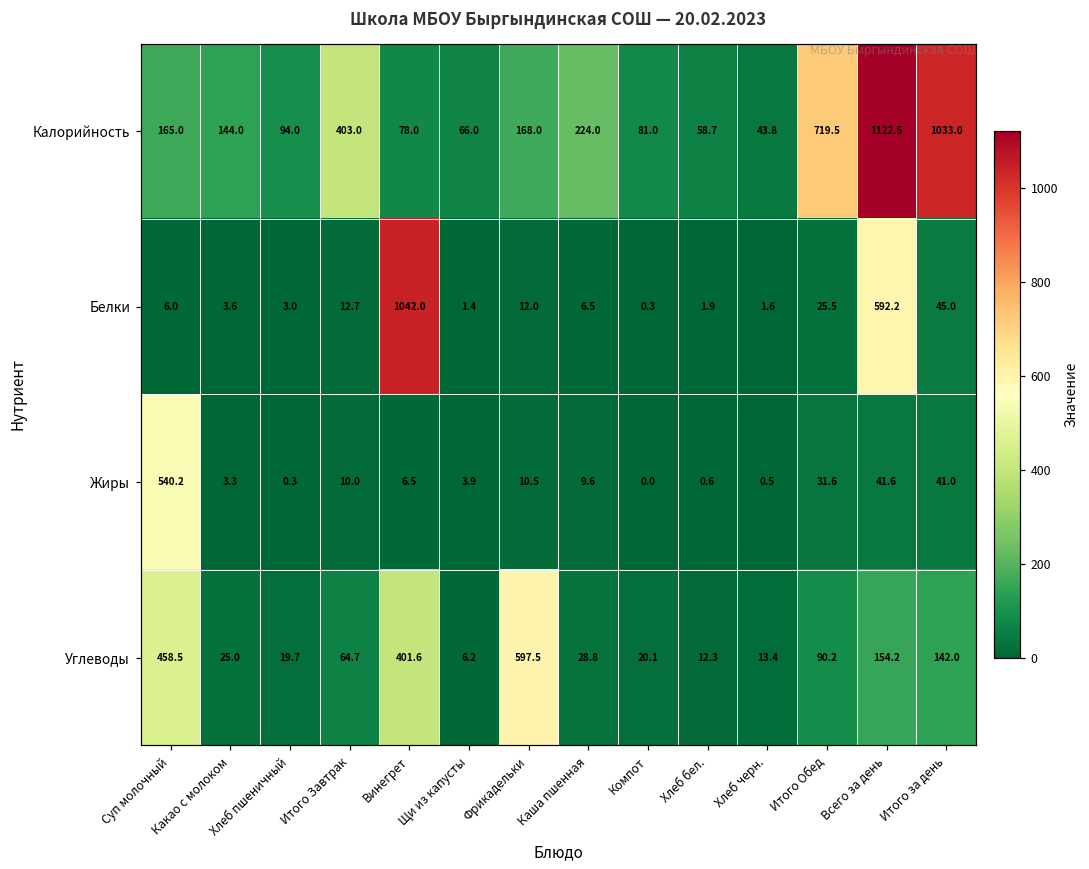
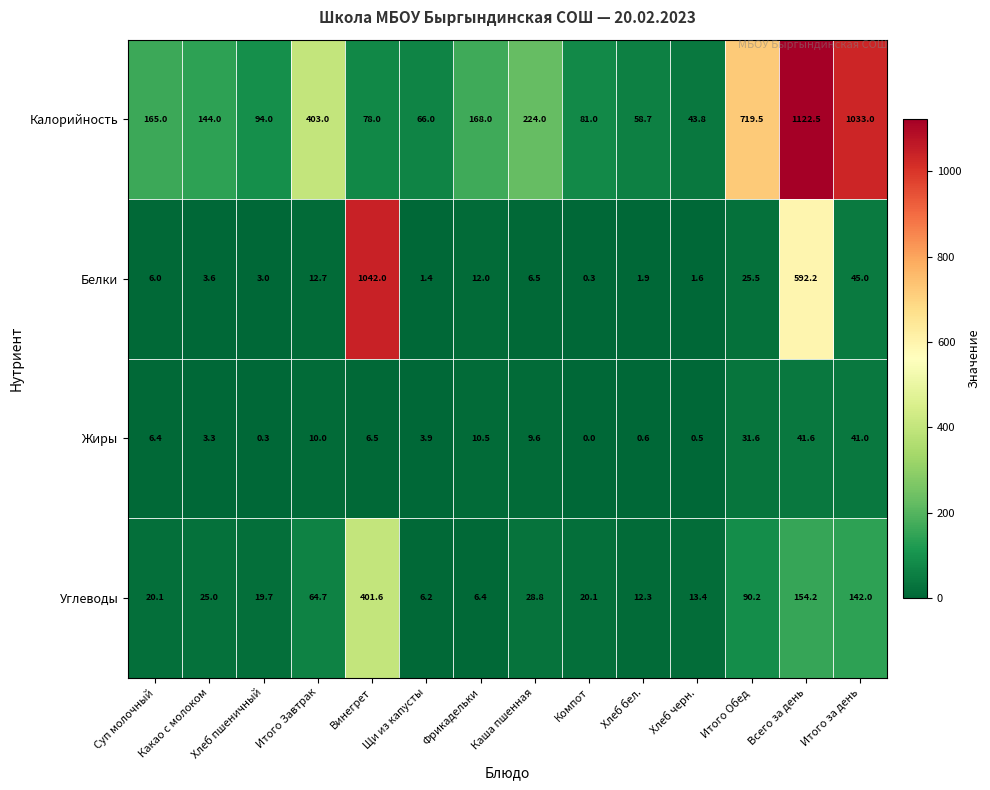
  {
    "Калорийность": {
      "Суп молочный": 165.0,
      "Какао с молоком": 144.0,
      "Хлеб пшеничный": 94.0,
      "Итого Завтрак": 403.0,
      "Винегрет": 78.0,
      "Щи из капусты": 66.0,
      "Фрикадельки": 168.0,
      "Каша пшенная": 224.0,
      "Компот": 81.0,
      "Хлеб бел.": 58.7,
      "Хлеб черн.": 43.8,
      "Итого Обед": 719.5,
      "Итого за день": 1033.0
    },
    "Белки": {
      "Суп молочный": 6.0,
      "Какао с молоком": 3.6,
      "Хлеб пшеничный": 3.0,
      "Итого Завтрак": 12.7,
      "Винегрет": 1042.0,
      "Щи из капусты": 1.4,
      "Фрикадельки": 12.0,
      "Каша пшенная": 6.5,
      "Компот": 0.3,
      "Хлеб бел.": 1.9,
      "Хлеб черн.": 1.6,
      "Итого Обед": 25.5,
      "Всего за день": 592.2,
      "Итого за день": 45.0
    },
    "Жиры": {
-     "Суп молочный": 540.2,
+     "Суп молочный": 6.4,
      "Какао с молоком": 3.3,
      "Хлеб пшеничный": 0.3,
      "Итого Завтрак": 10.0,
      "Винегрет": 6.5,
      "Щи из капусты": 3.9,
      "Фрикадельки": 10.5,
      "Каша пшенная": 9.6,
      "Компот": 0.0,
      "Хлеб бел.": 0.6,
      "Хлеб черн.": 0.5,
      "Итого Обед": 31.6,
      "Всего за день": 41.6,
      "Итого за день": 41.0
    },
    "Углеводы": {
-     "Суп молочный": 458.5,
+     "Суп молочный": 20.1,
      "Какао с молоком": 25.0,
      "Хлеб пшеничный": 19.7,
      "Итого Завтрак": 64.7,
      "Винегрет": 401.6,
      "Щи из капусты": 6.2,
-     "Фрикадельки": 597.5,
+     "Фрикадельки": 6.4,
      "Каша пшенная": 28.8,
      "Компот": 20.1,
      "Хлеб бел.": 12.3,
      "Хлеб черн.": 13.4,
      "Итого Обед": 90.2,
      "Всего за день": 154.2,
      "Итого за день": 142.0
    }
  }
